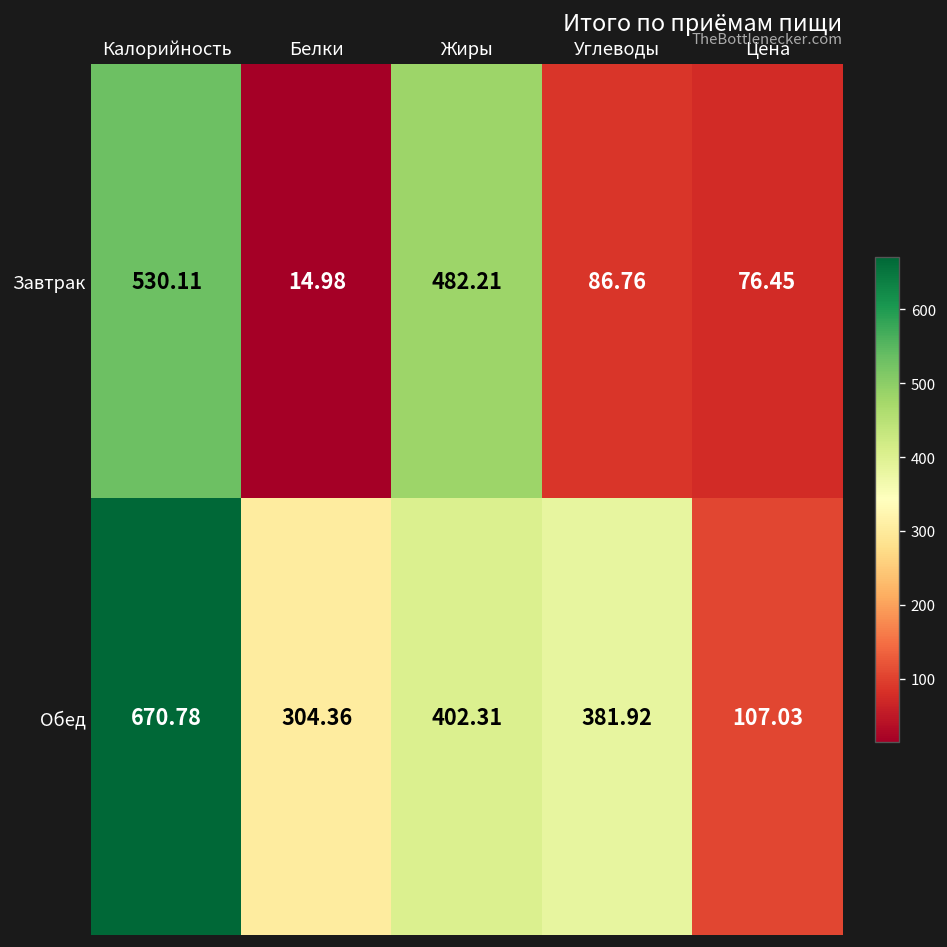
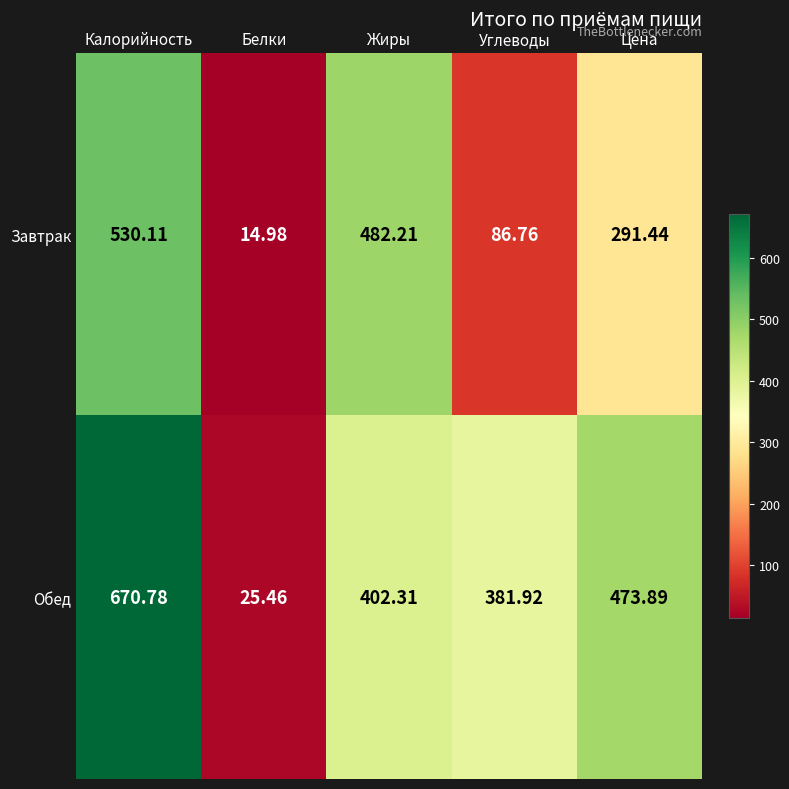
  {
    "Завтрак": {
      "Калорийность": 530.11,
      "Белки": 14.98,
      "Жиры": 482.21,
      "Углеводы": 86.76,
-     "Цена": 76.45
+     "Цена": 291.44
    },
    "Обед": {
      "Калорийность": 670.78,
-     "Белки": 304.36,
+     "Белки": 25.46,
      "Жиры": 402.31,
      "Углеводы": 381.92,
-     "Цена": 107.03
+     "Цена": 473.89
    }
  }
